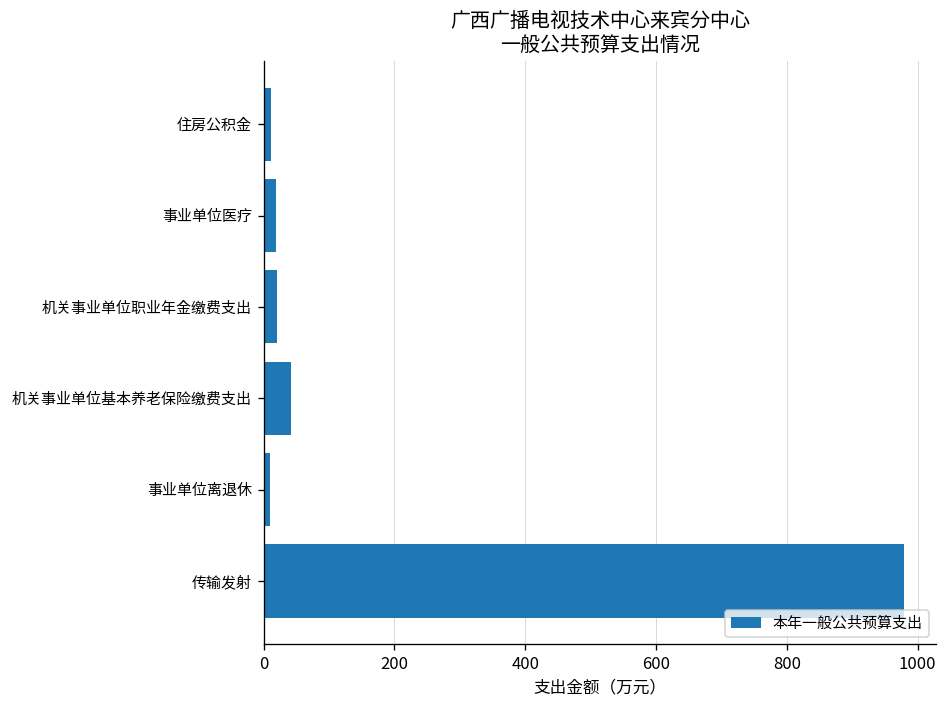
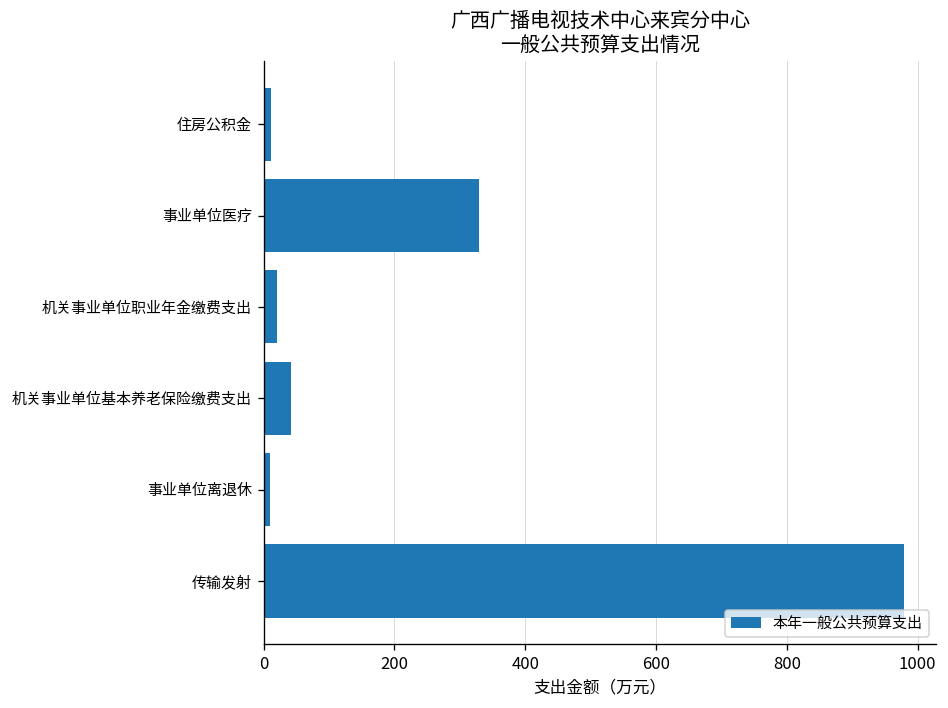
  {
    "住房公积金": 10,
-   "事业单位医疗": 20,
+   "事业单位医疗": 330,
    "机关事业单位职业年金缴费支出": 20,
    "机关事业单位基本养老保险缴费支出": 40,
    "事业单位离退休": 10,
    "传输发射": 980
  }
